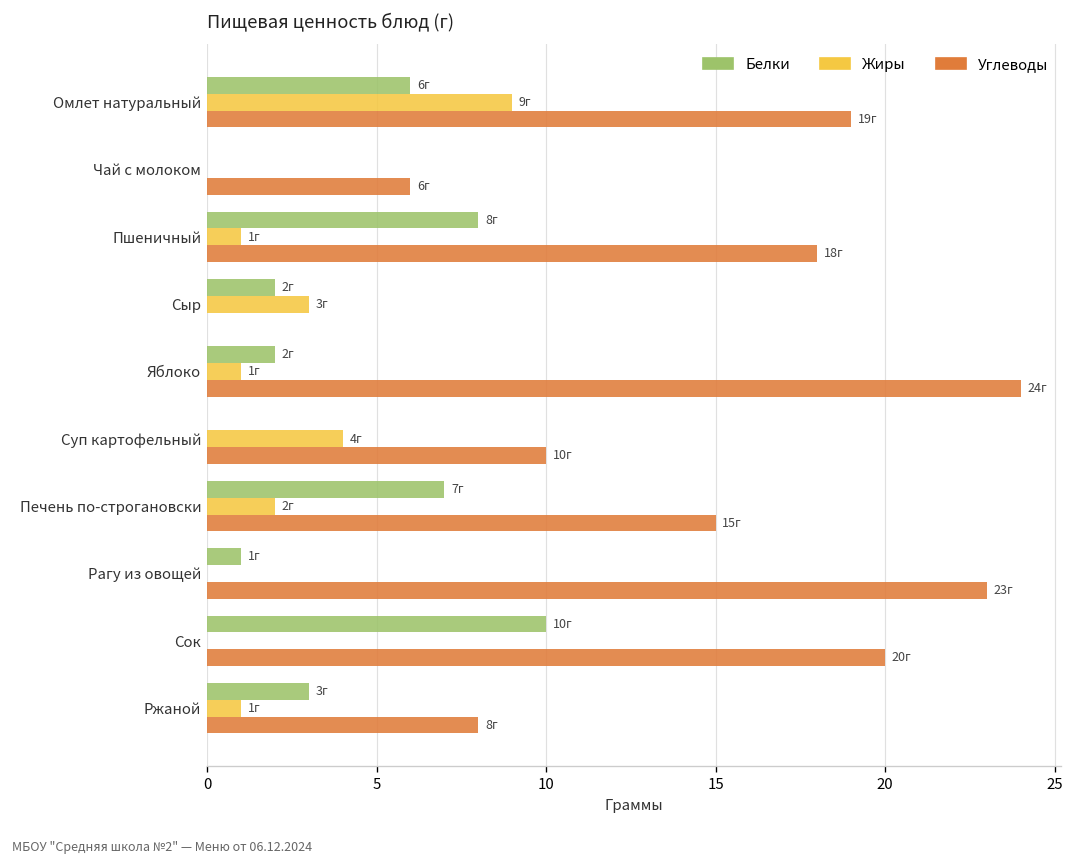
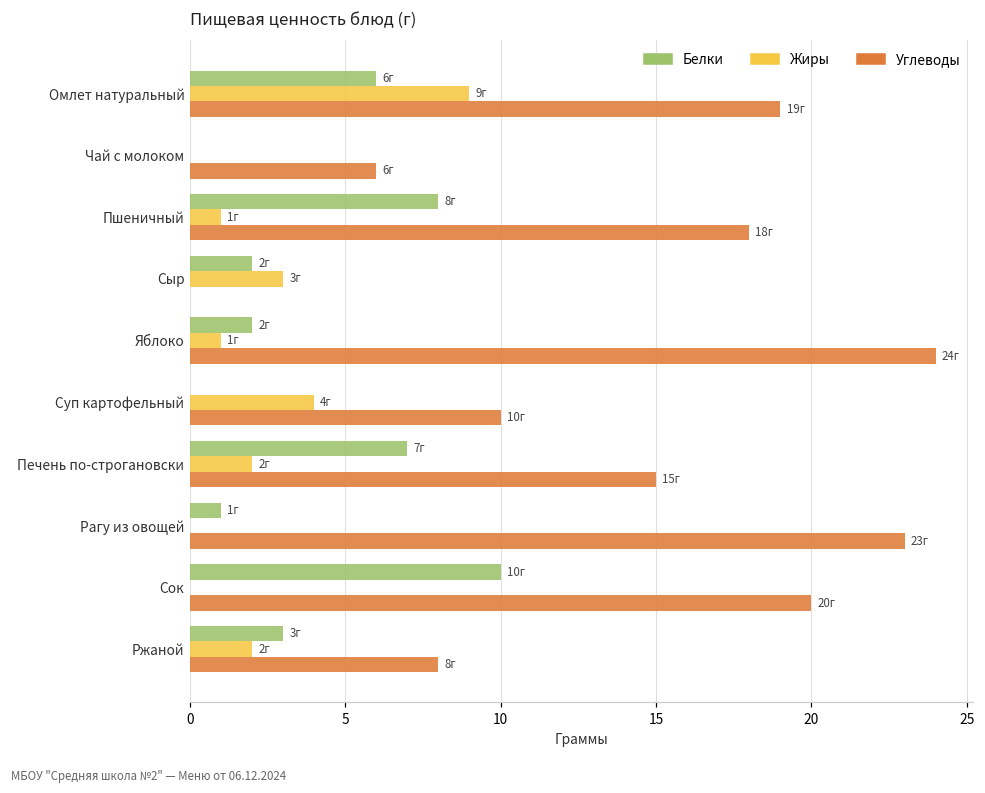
  {
    "Белки": {
      "Омлет натуральный": "6г",
      "Пшеничный": "8г",
      "Сыр": "2г",
      "Яблоко": "2г",
      "Печень по-строгановски": "7г",
      "Рагу из овощей": "1г",
      "Сок": "10г",
      "Ржаной": "3г"
    },
    "Жиры": {
      "Омлет натуральный": "9г",
      "Пшеничный": "1г",
      "Сыр": "3г",
      "Яблоко": "1г",
      "Суп картофельный": "4г",
      "Печень по-строгановски": "2г",
-     "Ржаной": "1г"
+     "Ржаной": "2г"
    },
    "Углеводы": {
      "Омлет натуральный": "19г",
      "Чай с молоком": "6г",
      "Пшеничный": "18г",
      "Яблоко": "24г",
      "Суп картофельный": "10г",
      "Печень по-строгановски": "15г",
      "Рагу из овощей": "23г",
      "Сок": "20г",
      "Ржаной": "8г"
    }
  }
